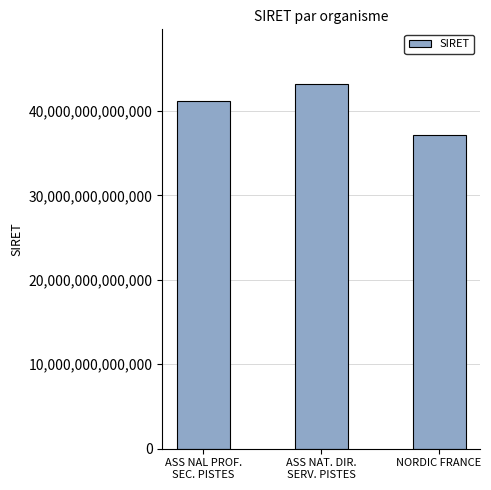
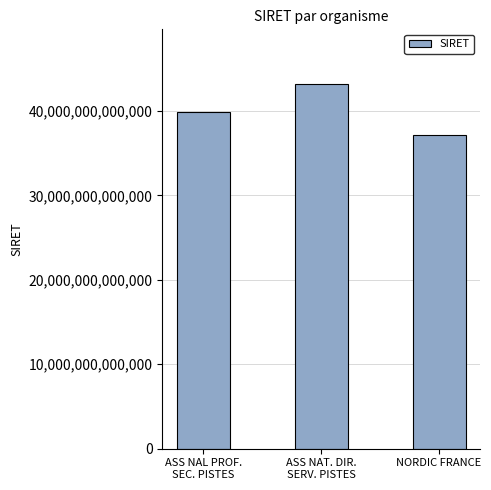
  {
-   "ASS NAL PROF. SEC. PISTES": "41,000,000,000,000",
+   "ASS NAL PROF. SEC. PISTES": "40,000,000,000,000",
    "ASS NAT. DIR. SERV. PISTES": "43,000,000,000,000",
    "NORDIC FRANCE": "37,000,000,000,000"
  }
